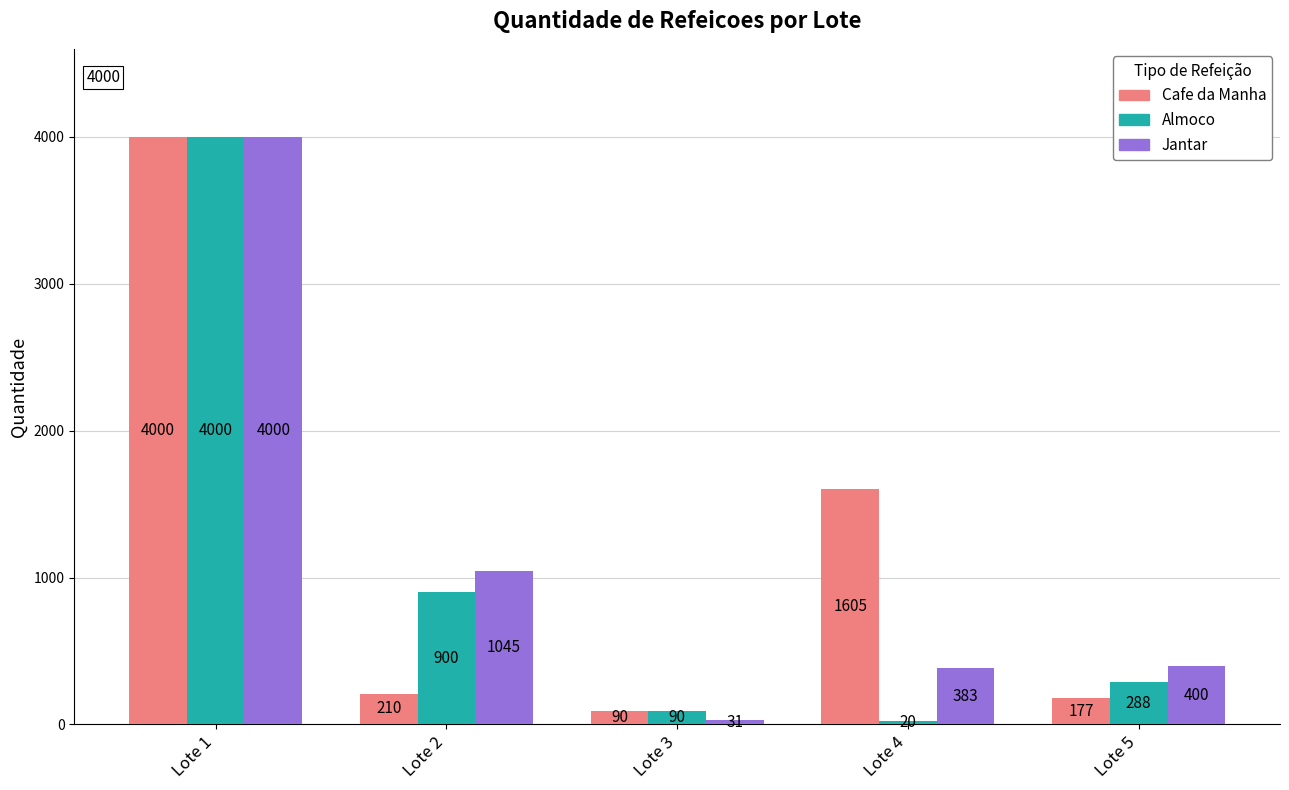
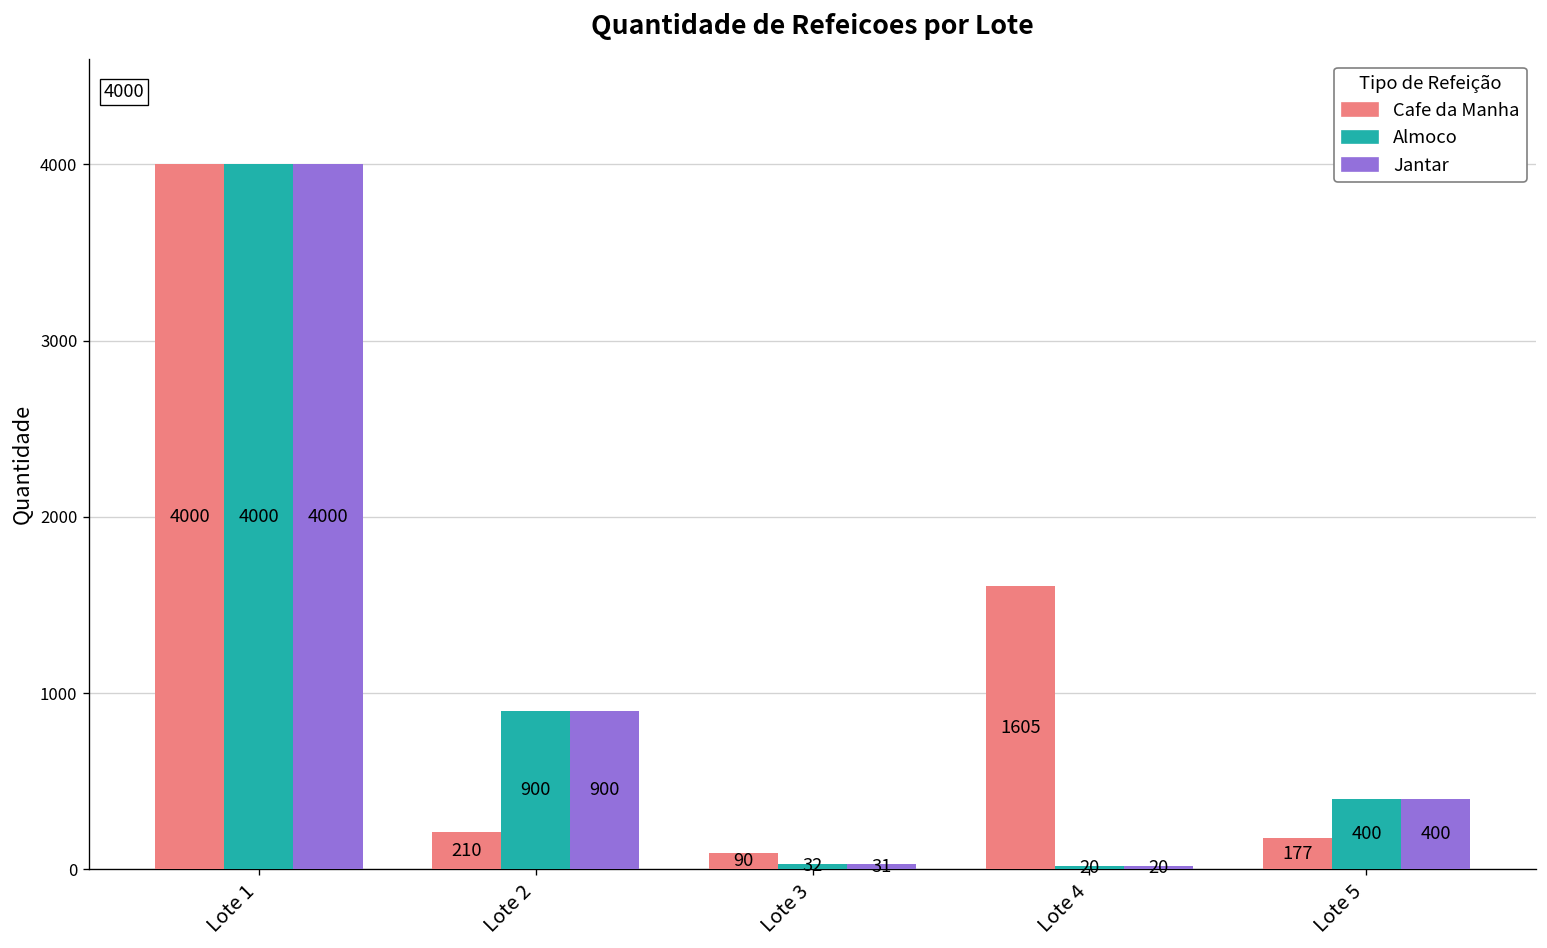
  {
    "Cafe da Manha": {
      "Lote 1": 4000,
      "Lote 2": 210,
      "Lote 3": 90,
      "Lote 4": 1605,
      "Lote 5": 177
    },
    "Almoco": {
      "Lote 1": 4000,
      "Lote 2": 900,
-     "Lote 3": 90,
+     "Lote 3": 32,
      "Lote 4": 20,
-     "Lote 5": 288
+     "Lote 5": 400
    },
    "Jantar": {
      "Lote 1": 4000,
-     "Lote 2": 1045,
+     "Lote 2": 900,
      "Lote 3": 31,
-     "Lote 4": 383,
+     "Lote 4": 20,
      "Lote 5": 400
    }
  }
